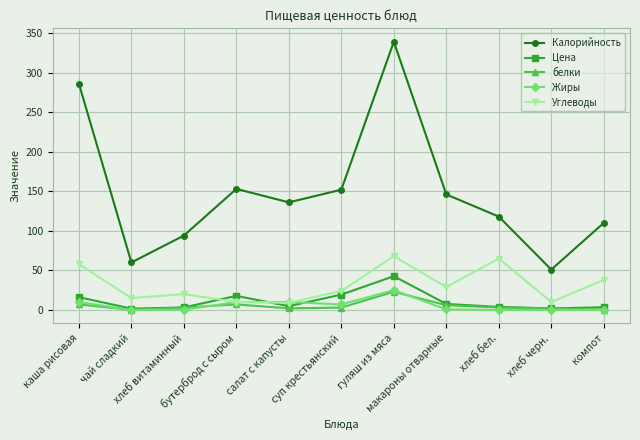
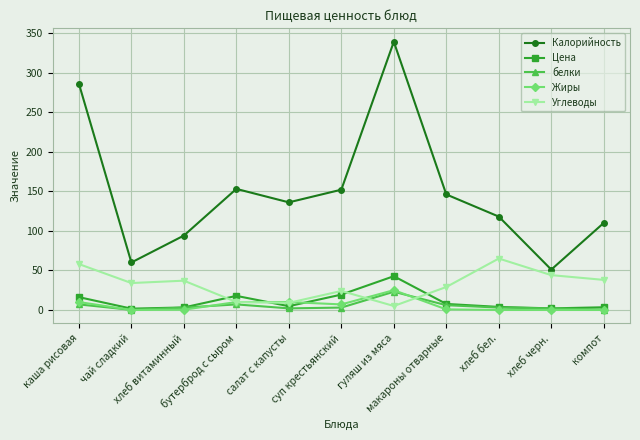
  {
    "Углеводы": {
      "каша рисовая": 60,
-     "чай сладкий": 20,
-     "хлеб витаминный": 20,
+     "чай сладкий": 30,
+     "хлеб витаминный": 40,
      "суп крестьянский": 20,
-     "гуляш из мяса": 70,
+     "гуляш из мяса": 10,
      "макароны отварные": 30,
      "хлеб бел.": 70,
-     "хлеб черн.": 10,
+     "хлеб черн.": 40,
      "компот": 40
    }
  }
